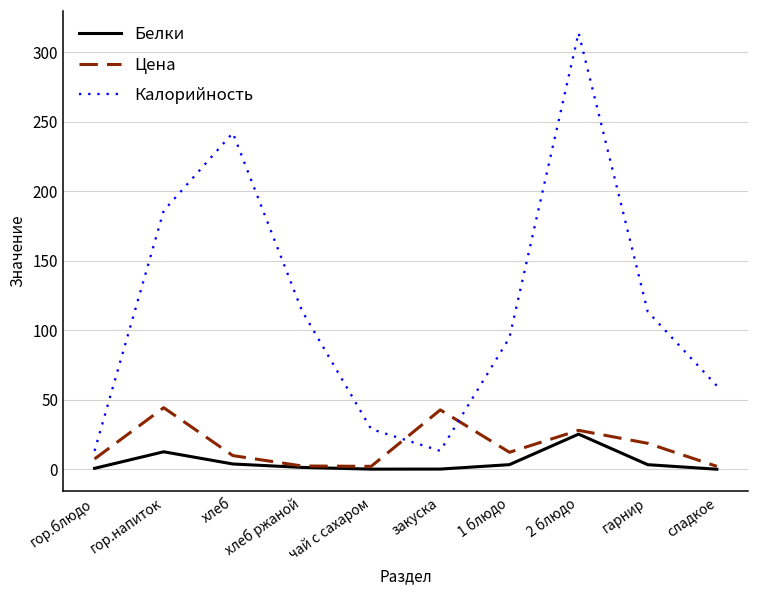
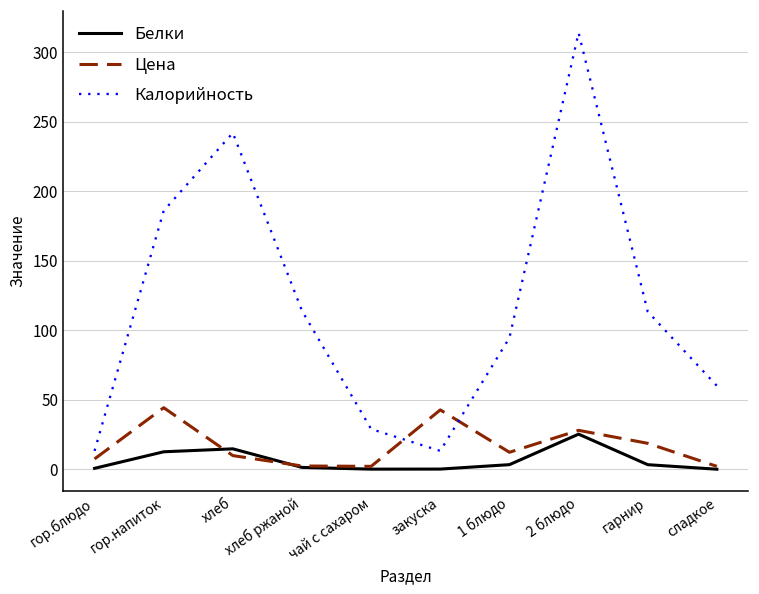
  {
    "Белки": {
      "гор.блюдо": 1,
      "гор.напиток": 13,
-     "хлеб": 4,
+     "хлеб": 15,
      "закуска": 0,
      "1 блюдо": 3,
      "2 блюдо": 25,
      "гарнир": 3,
      "сладкое": 0
    },
    "Цена": {
      "гор.блюдо": 7,
      "гор.напиток": 44,
      "хлеб": 10,
      "закуска": 43,
      "1 блюдо": 12,
      "2 блюдо": 28,
      "гарнир": 19,
      "сладкое": 2
    },
    "Калорийность": {
      "гор.блюдо": 13,
      "гор.напиток": 186,
      "хлеб": 242,
      "хлеб ржаной": 114,
      "чай с сахаром": 29,
      "закуска": 13,
      "1 блюдо": 95,
      "2 блюдо": 314,
      "гарнир": 113,
      "сладкое": 60
    }
  }
